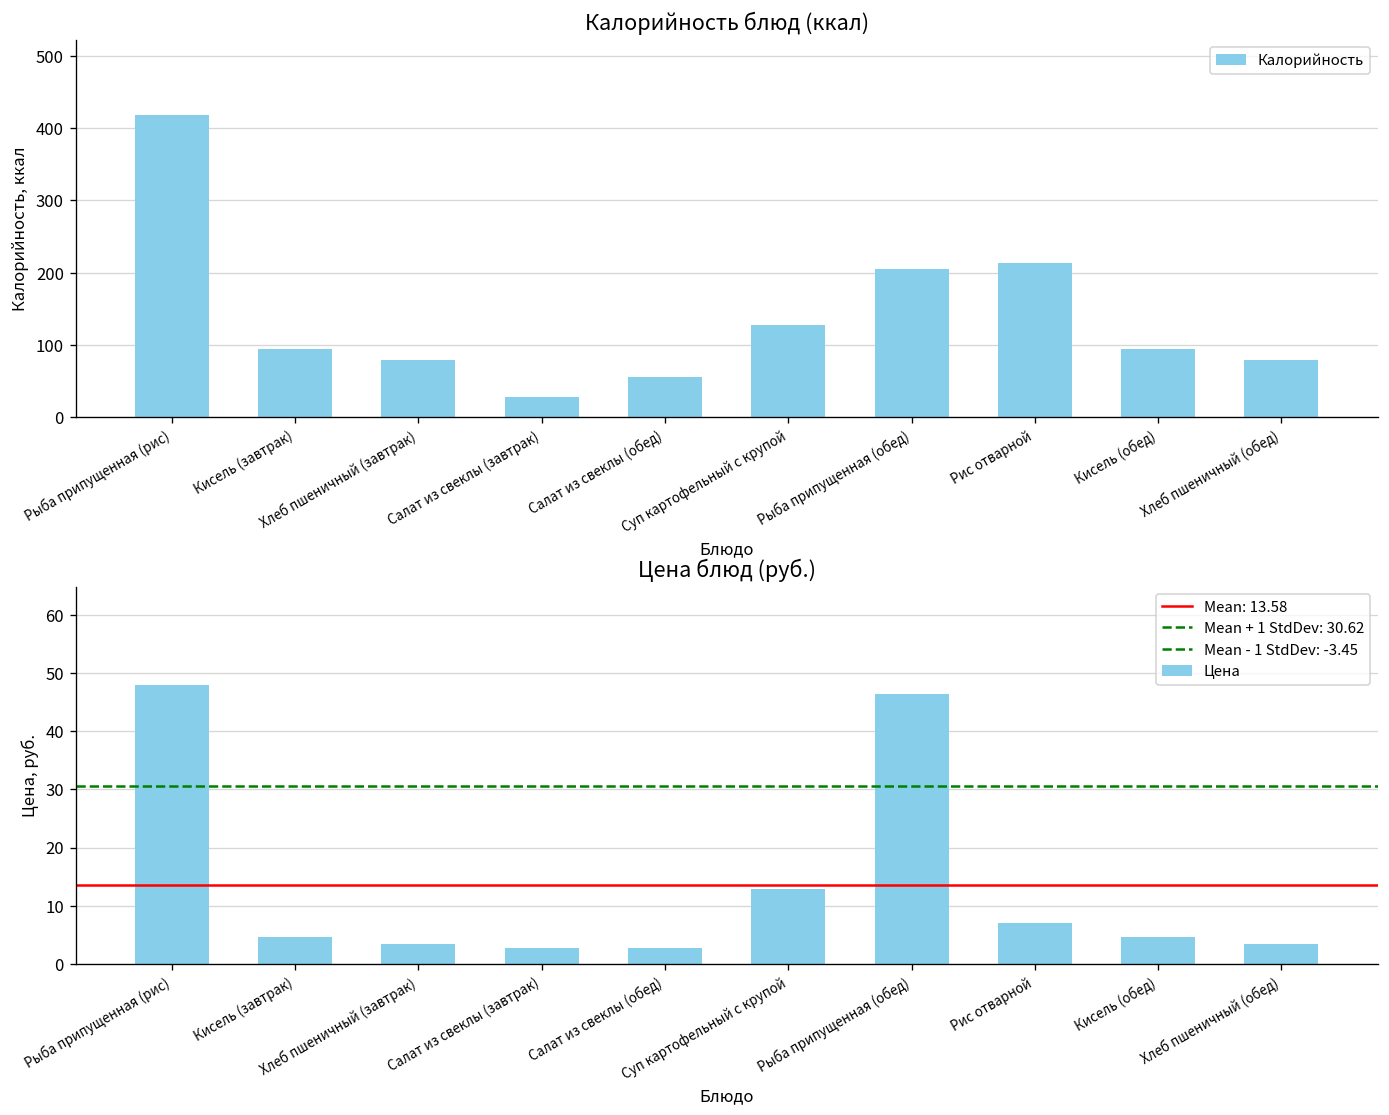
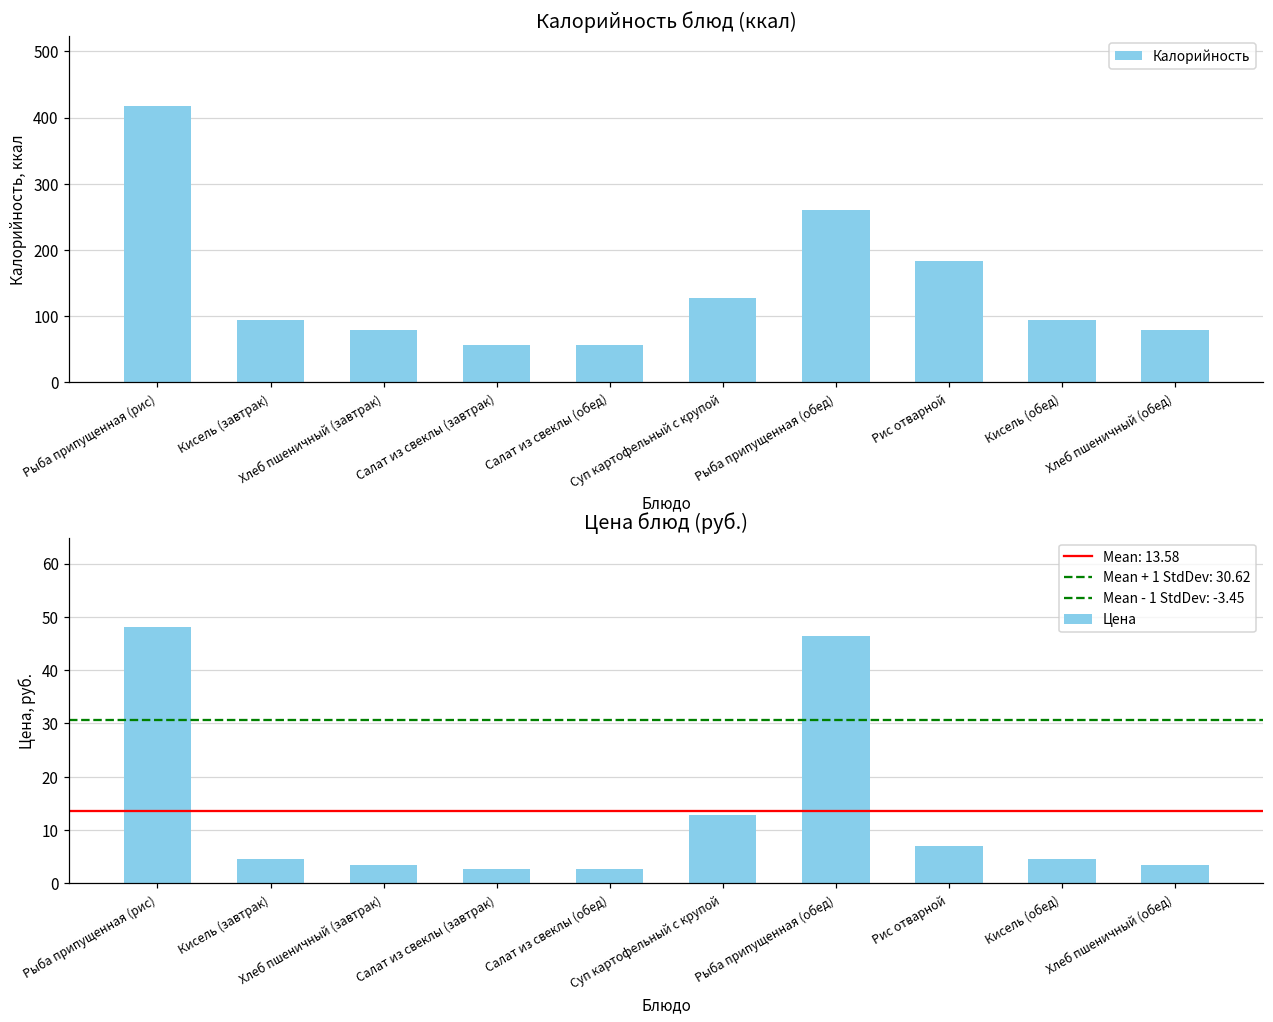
  {
    "Калорийность блюд (ккал)": {
      "Рыба припущенная (рис)": 420,
      "Кисель (завтрак)": 90,
      "Хлеб пшеничный (завтрак)": 80,
-     "Салат из свеклы (завтрак)": 30,
+     "Салат из свеклы (завтрак)": 60,
      "Салат из свеклы (обед)": 60,
      "Суп картофельный с крупой": 130,
-     "Рыба припущенная (обед)": 210,
-     "Рис отварной": 210,
+     "Рыба припущенная (обед)": 260,
+     "Рис отварной": 180,
      "Кисель (обед)": 90,
      "Хлеб пшеничный (обед)": 80
    },
    "Цена блюд (руб.)": {
      "Рыба припущенная (рис)": 48,
      "Кисель (завтрак)": 5,
      "Хлеб пшеничный (завтрак)": 3,
      "Салат из свеклы (завтрак)": 3,
      "Салат из свеклы (обед)": 3,
      "Суп картофельный с крупой": 13,
      "Рыба припущенная (обед)": 46,
      "Рис отварной": 7,
      "Кисель (обед)": 5,
      "Хлеб пшеничный (обед)": 3
    }
  }
